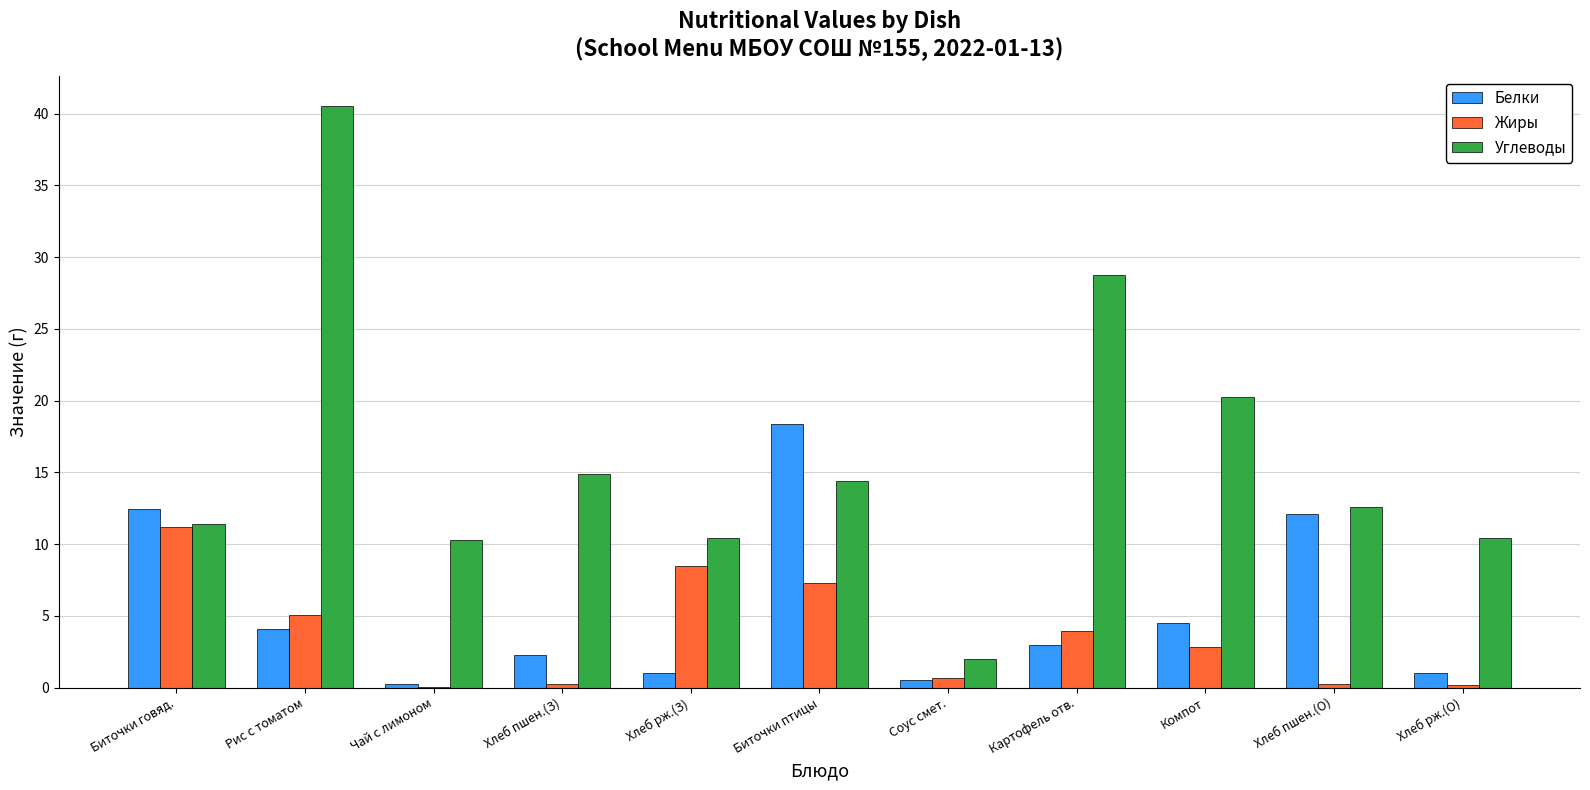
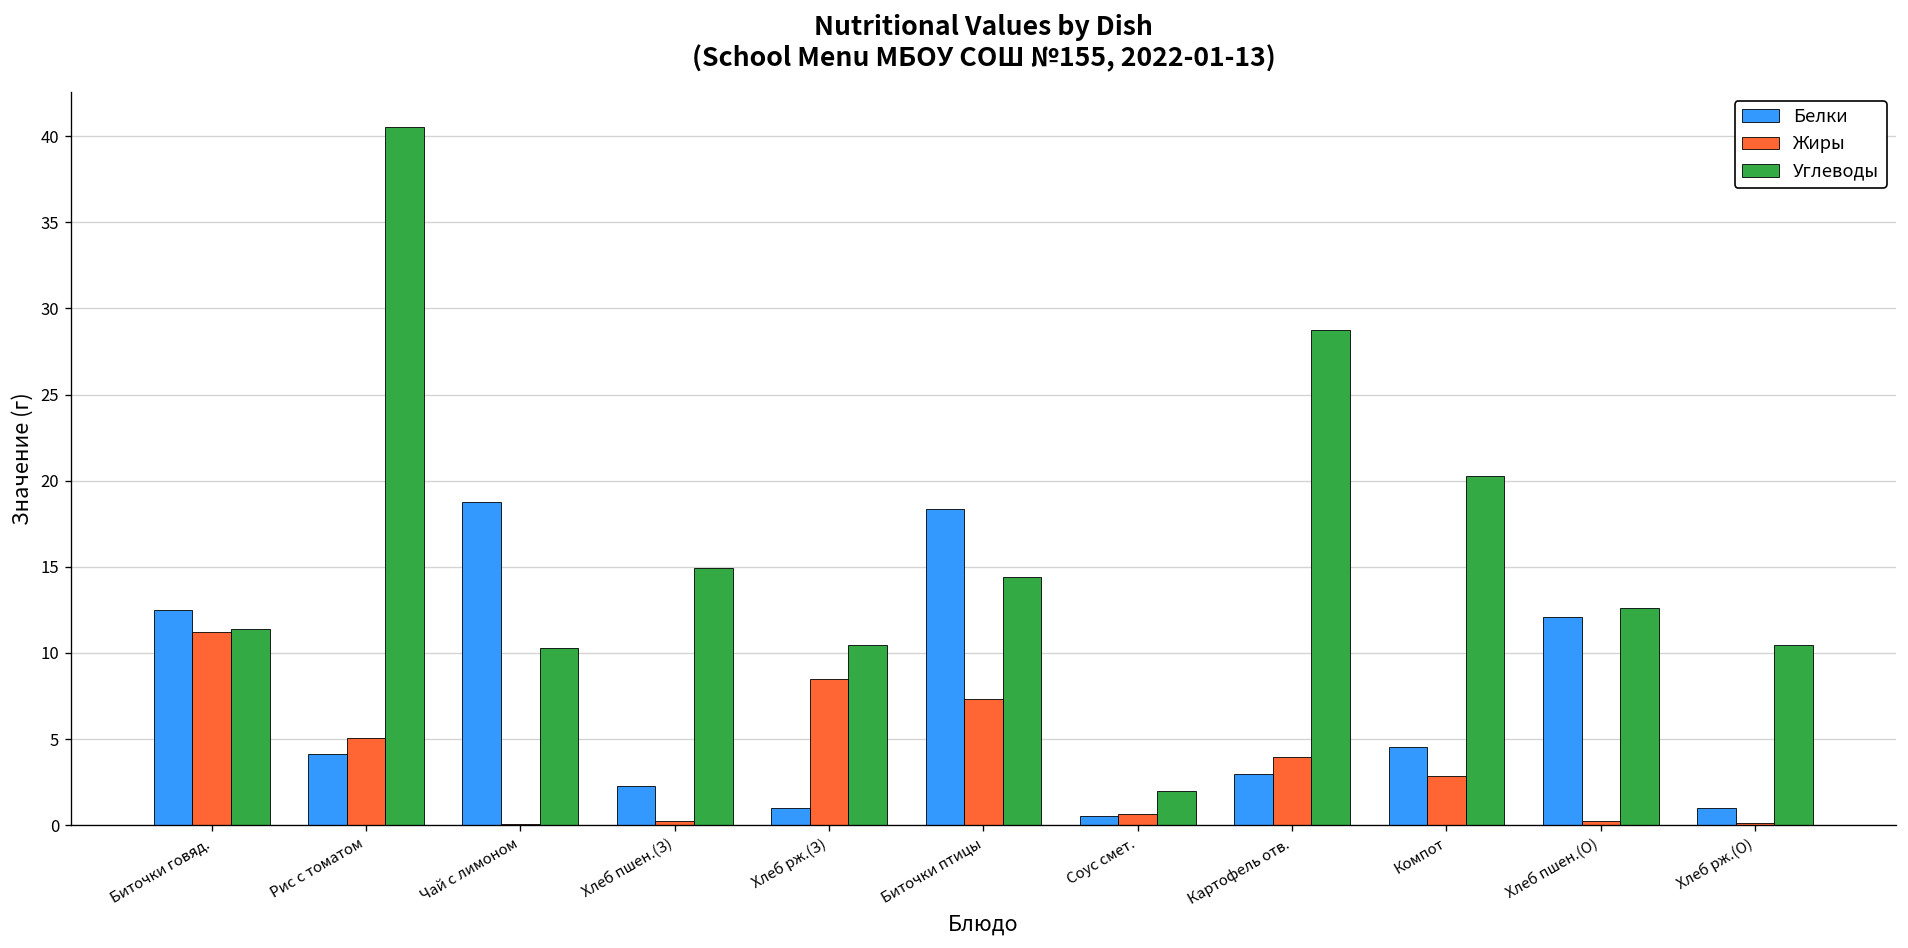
  {
    "Белки": {
      "Биточки говяд.": 12.5,
      "Рис с томатом": 4.1,
-     "Чай с лимоном": 0.3,
+     "Чай с лимоном": 18.8,
      "Хлеб пшен.(З)": 2.3,
      "Хлеб рж.(З)": 1.0,
      "Биточки птицы": 18.4,
      "Соус смет.": 0.5,
      "Картофель отв.": 3.0,
      "Компот": 4.5,
      "Хлеб пшен.(О)": 12.1,
      "Хлеб рж.(О)": 1.0
    },
    "Жиры": {
      "Биточки говяд.": 11.2,
      "Рис с томатом": 5.1,
      "Хлеб пшен.(З)": 0.3,
      "Хлеб рж.(З)": 8.5,
      "Биточки птицы": 7.3,
      "Соус смет.": 0.7,
      "Картофель отв.": 4.0,
      "Компот": 2.8,
      "Хлеб пшен.(О)": 0.3
    },
    "Углеводы": {
      "Биточки говяд.": 11.4,
      "Рис с томатом": 40.6,
      "Чай с лимоном": 10.3,
      "Хлеб пшен.(З)": 14.9,
      "Хлеб рж.(З)": 10.5,
      "Биточки птицы": 14.4,
      "Соус смет.": 2.0,
      "Картофель отв.": 28.7,
      "Компот": 20.3,
      "Хлеб пшен.(О)": 12.6,
      "Хлеб рж.(О)": 10.5
    }
  }
